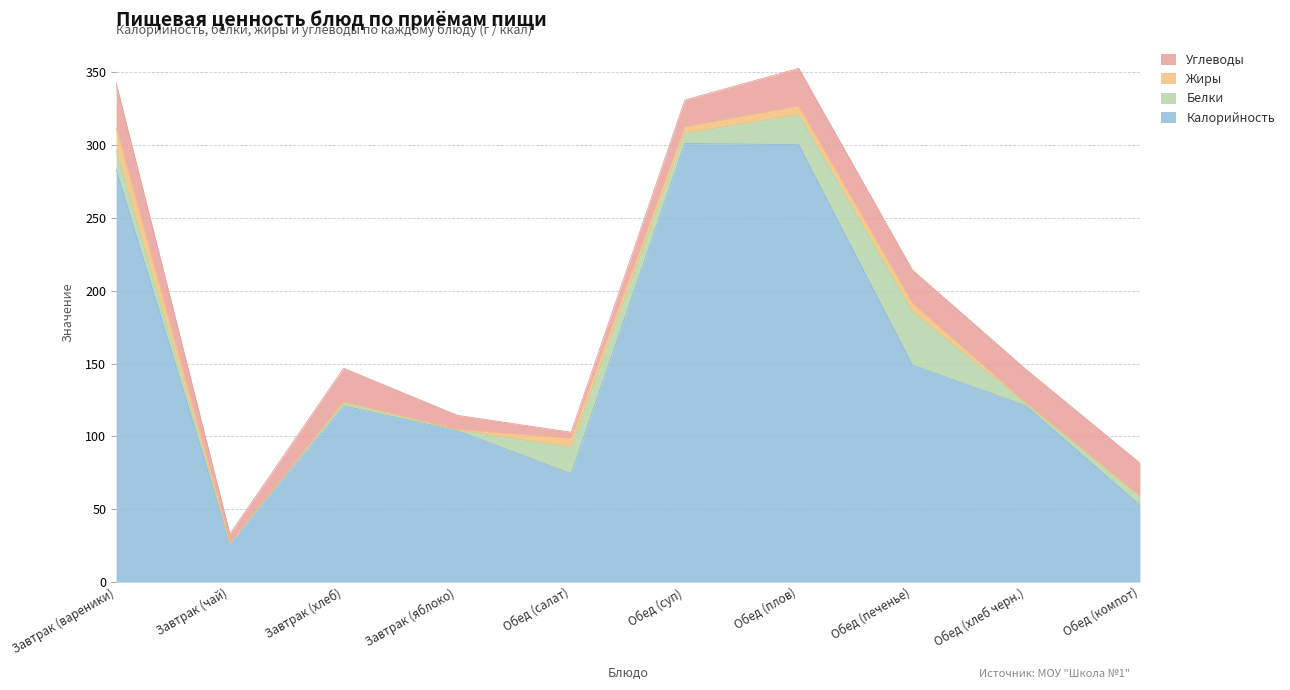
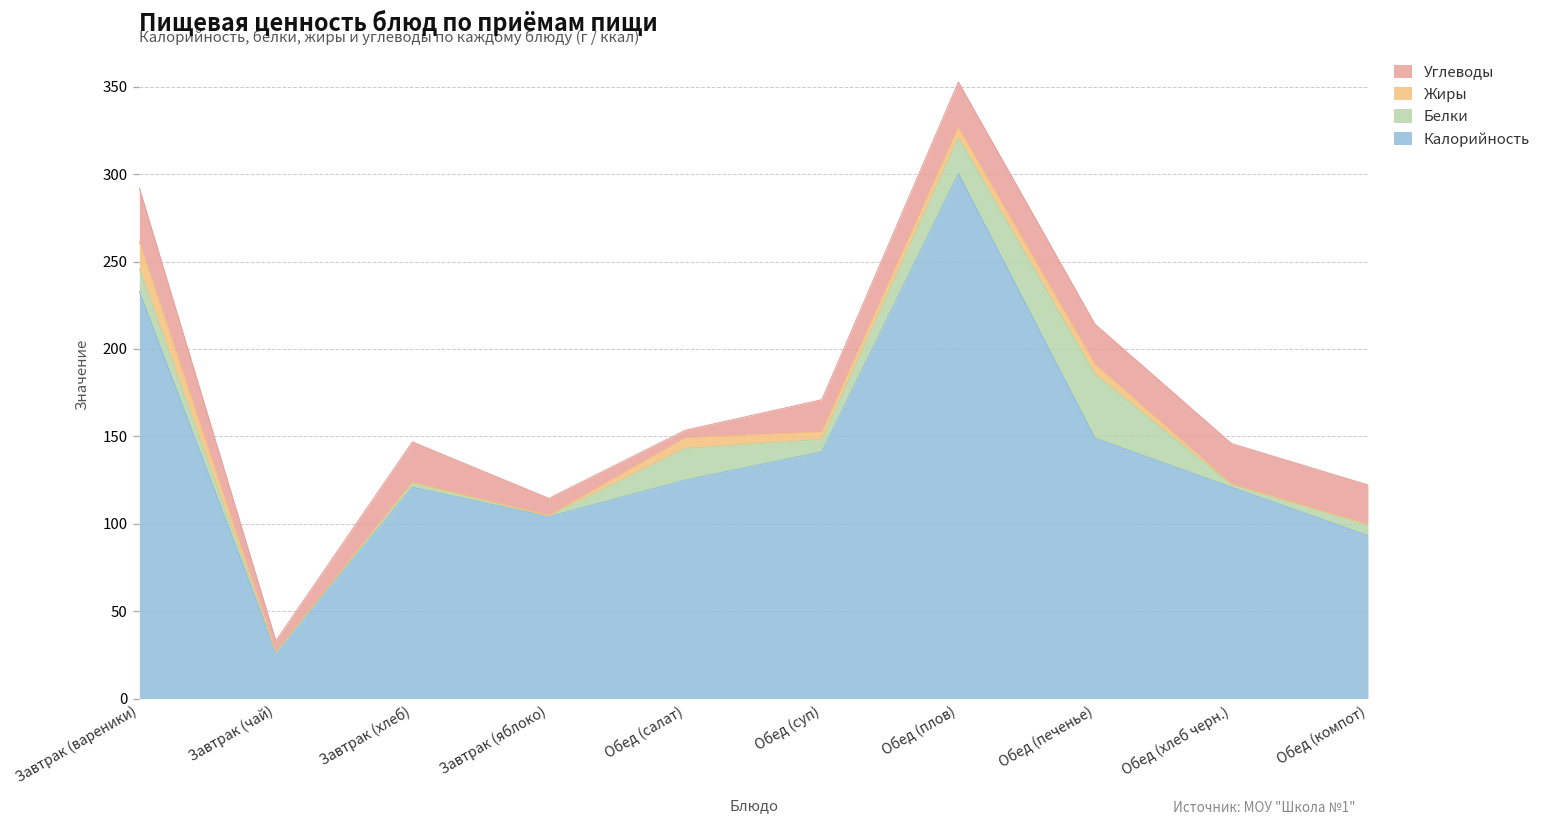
  {
    "Калорийность": {
-     "Завтрак (вареники)": 283,
+     "Завтрак (вареники)": 233,
      "Завтрак (хлеб)": 121,
-     "Обед (салат)": 74,
-     "Обед (суп)": 301,
+     "Обед (салат)": 125,
+     "Обед (суп)": 141,
      "Обед (плов)": 300,
      "Обед (печенье)": 149,
-     "Обед (компот)": 53
+     "Обед (компот)": 93
    },
    "Белки": {
      "Завтрак (вареники)": 13,
      "Обед (салат)": 18,
      "Обед (суп)": 7,
      "Обед (плов)": 20,
      "Обед (печенье)": 36
    }
  }
